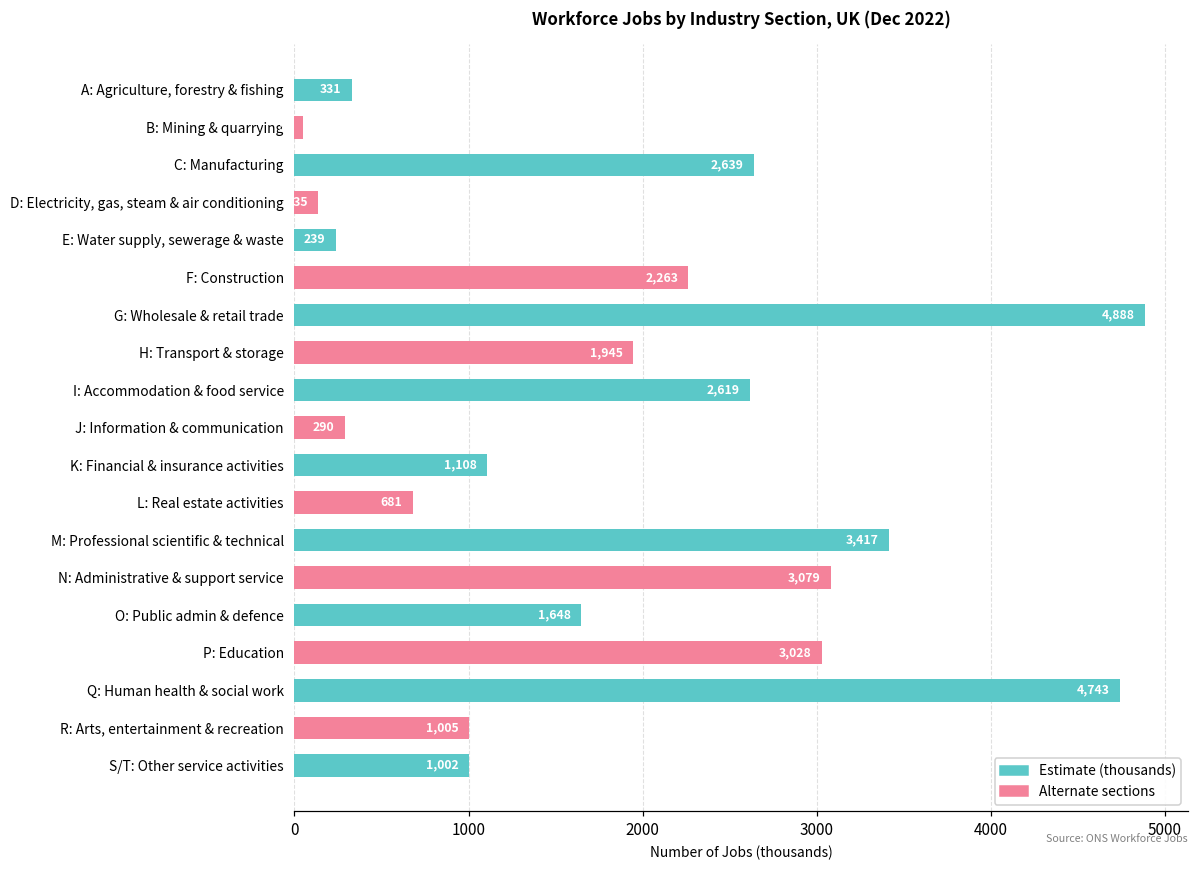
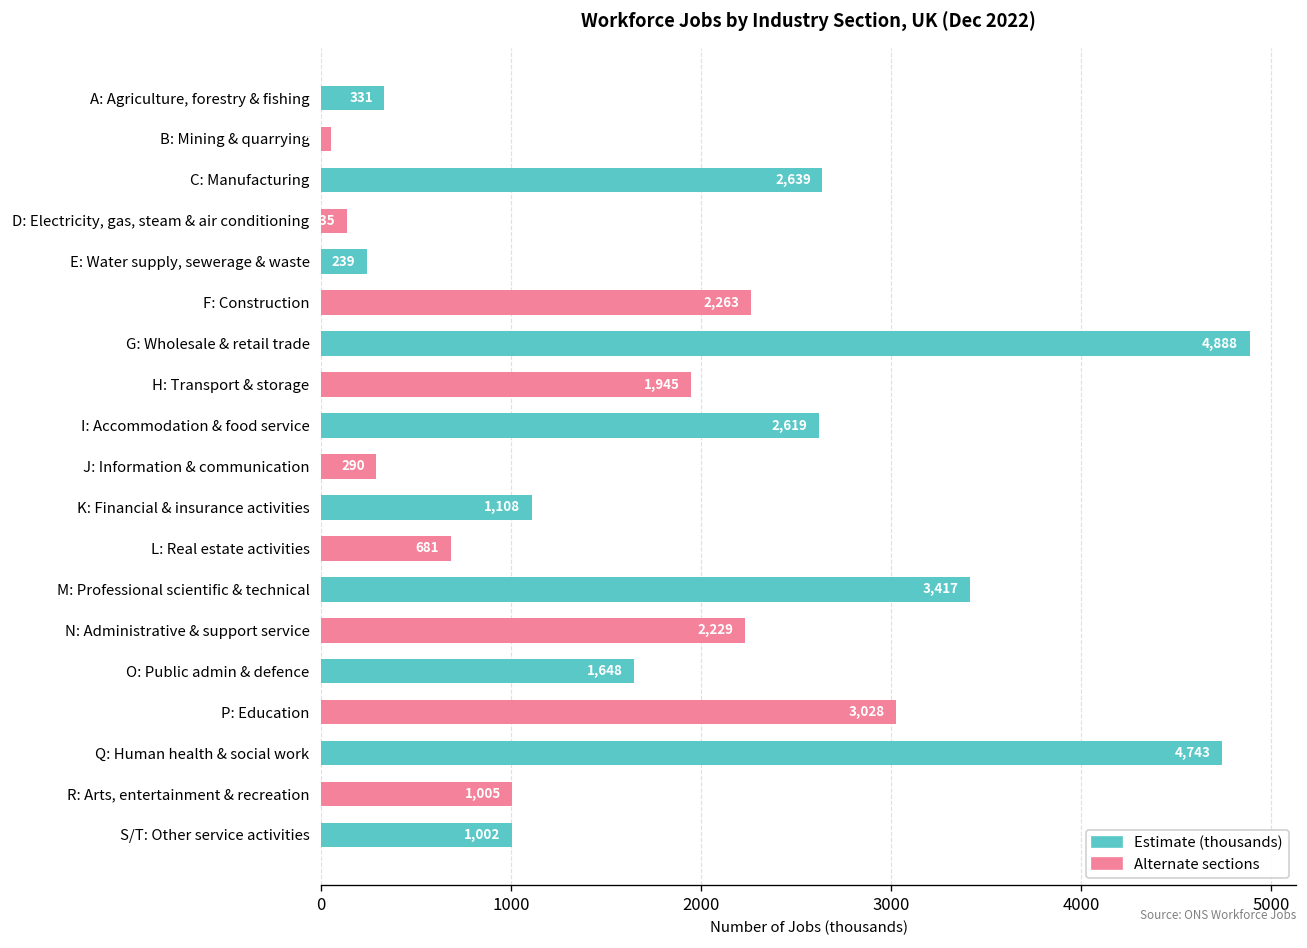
  {
    "A: Agriculture, forestry & fishing": "331",
    "C: Manufacturing": "2,639",
    "E: Water supply, sewerage & waste": "239",
    "F: Construction": "2,263",
    "G: Wholesale & retail trade": "4,888",
    "H: Transport & storage": "1,945",
    "I: Accommodation & food service": "2,619",
    "J: Information & communication": "290",
    "K: Financial & insurance activities": "1,108",
    "L: Real estate activities": "681",
    "M: Professional scientific & technical": "3,417",
-   "N: Administrative & support service": "3,079",
+   "N: Administrative & support service": "2,229",
    "O: Public admin & defence": "1,648",
    "P: Education": "3,028",
    "Q: Human health & social work": "4,743",
    "R: Arts, entertainment & recreation": "1,005",
    "S/T: Other service activities": "1,002"
  }
